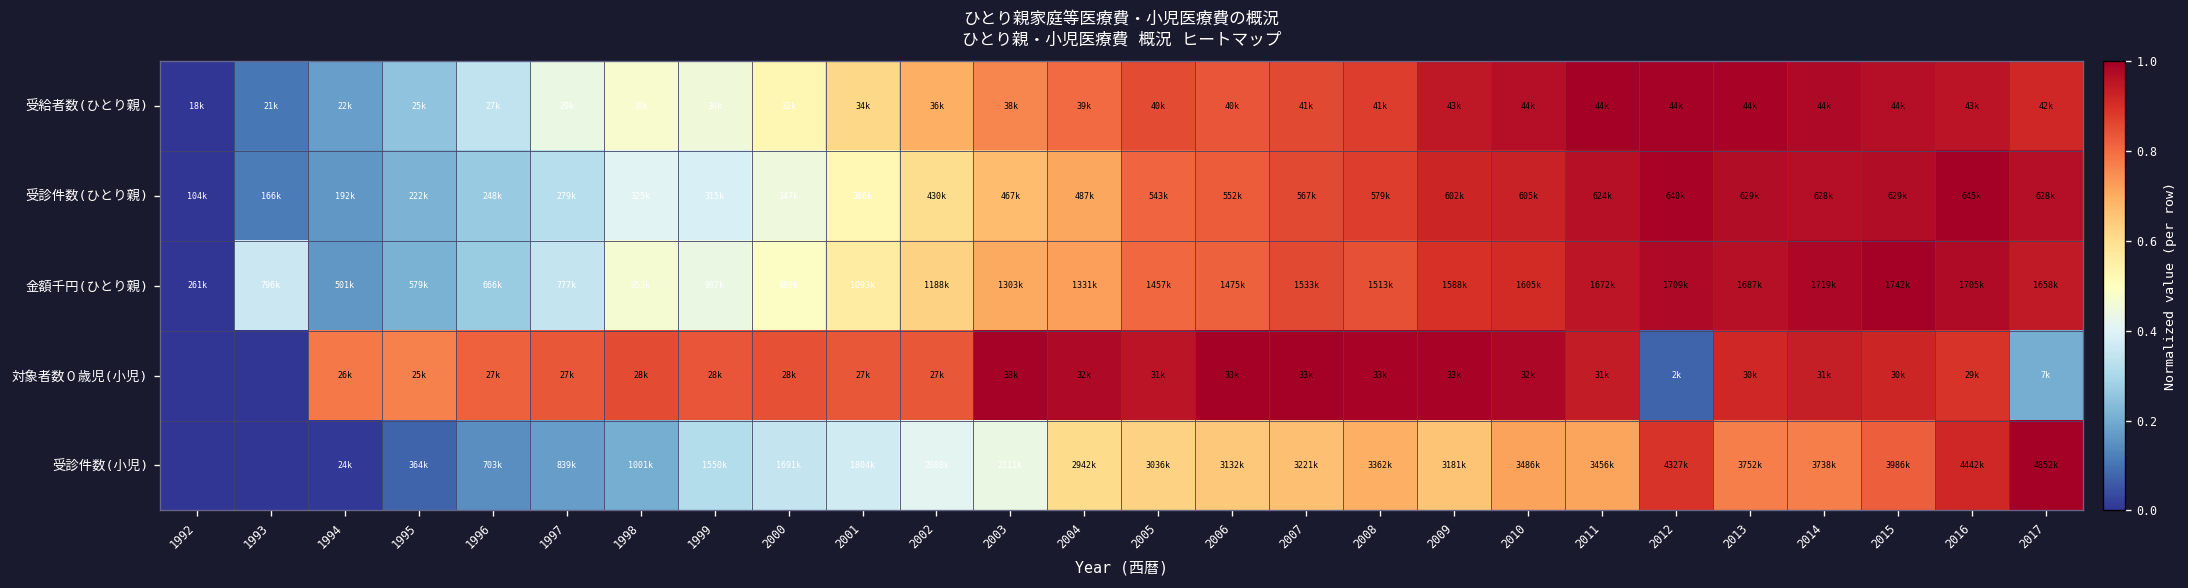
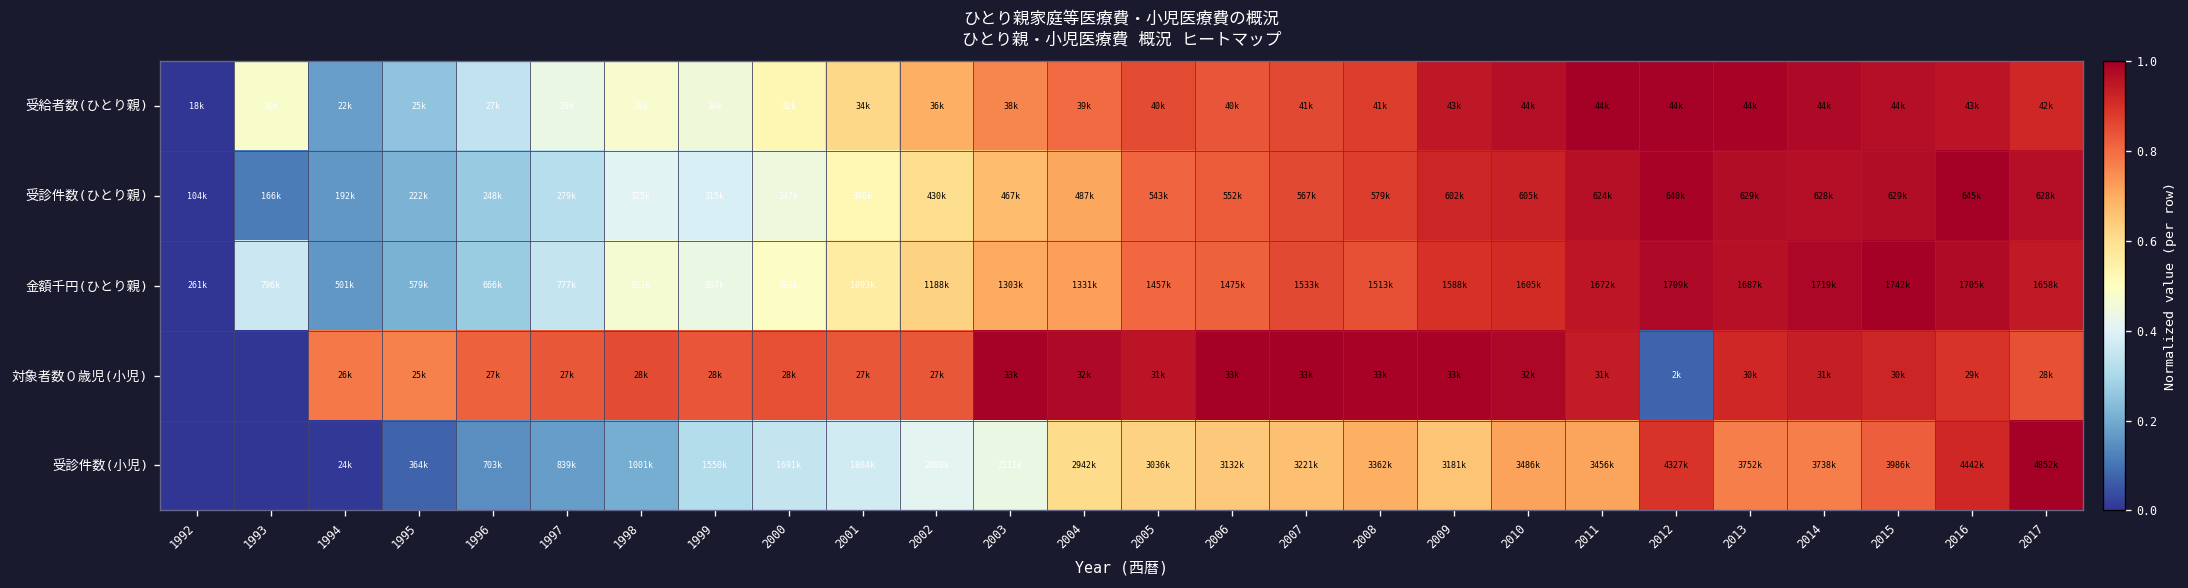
  {
    "受給者数(ひとり親)": {
      "1992": "18k",
-     "1993": "21k",
+     "1993": "30k",
      "1994": "22k",
      "1995": "25k",
      "1996": "27k",
      "2000": "32k",
      "2001": "34k",
      "2002": "36k",
      "2003": "38k",
      "2004": "39k",
      "2005": "40k",
      "2006": "40k",
      "2007": "41k",
      "2008": "41k",
      "2009": "43k",
      "2010": "44k",
      "2011": "44k",
      "2012": "44k",
      "2013": "44k",
      "2014": "44k",
      "2015": "44k",
      "2016": "43k",
      "2017": "42k"
    },
    "受診件数(ひとり親)": {
      "1992": "104k",
      "1993": "166k",
      "1994": "192k",
      "1995": "222k",
      "1996": "248k",
      "1997": "279k",
      "2001": "386k",
      "2002": "430k",
      "2003": "467k",
      "2004": "487k",
      "2005": "543k",
      "2006": "552k",
      "2007": "567k",
      "2008": "579k",
      "2009": "602k",
      "2010": "605k",
      "2011": "624k",
      "2012": "640k",
      "2013": "629k",
      "2014": "628k",
      "2015": "629k",
      "2016": "645k",
      "2017": "628k"
    },
    "金額千円(ひとり親)": {
      "1992": "261k",
      "1993": "796k",
      "1994": "501k",
      "1995": "579k",
      "1996": "666k",
      "1997": "777k",
      "2000": "989k",
      "2001": "1093k",
      "2002": "1188k",
      "2003": "1303k",
      "2004": "1331k",
      "2005": "1457k",
      "2006": "1475k",
      "2007": "1533k",
      "2008": "1513k",
      "2009": "1588k",
      "2010": "1605k",
      "2011": "1672k",
      "2012": "1709k",
      "2013": "1687k",
      "2014": "1719k",
      "2015": "1742k",
      "2016": "1705k",
      "2017": "1658k"
    },
    "対象者数０歳児(小児)": {
      "1994": "26k",
      "1995": "25k",
      "1996": "27k",
      "1997": "27k",
      "1998": "28k",
      "1999": "28k",
      "2000": "28k",
      "2001": "27k",
      "2002": "27k",
      "2003": "33k",
      "2004": "32k",
      "2005": "31k",
      "2006": "33k",
      "2007": "33k",
      "2008": "33k",
      "2009": "33k",
      "2010": "32k",
      "2011": "31k",
      "2012": "2k",
      "2013": "30k",
      "2014": "31k",
      "2015": "30k",
      "2016": "29k",
-     "2017": "7k"
+     "2017": "28k"
    },
    "受診件数(小児)": {
      "1994": "24k",
      "1995": "364k",
      "1996": "703k",
      "1997": "839k",
      "1998": "1001k",
      "1999": "1550k",
      "2000": "1691k",
      "2004": "2942k",
      "2005": "3036k",
      "2006": "3132k",
      "2007": "3221k",
      "2008": "3362k",
      "2009": "3181k",
      "2010": "3486k",
      "2011": "3456k",
      "2012": "4327k",
      "2013": "3752k",
      "2014": "3738k",
      "2015": "3986k",
      "2016": "4442k",
      "2017": "4852k"
    }
  }
